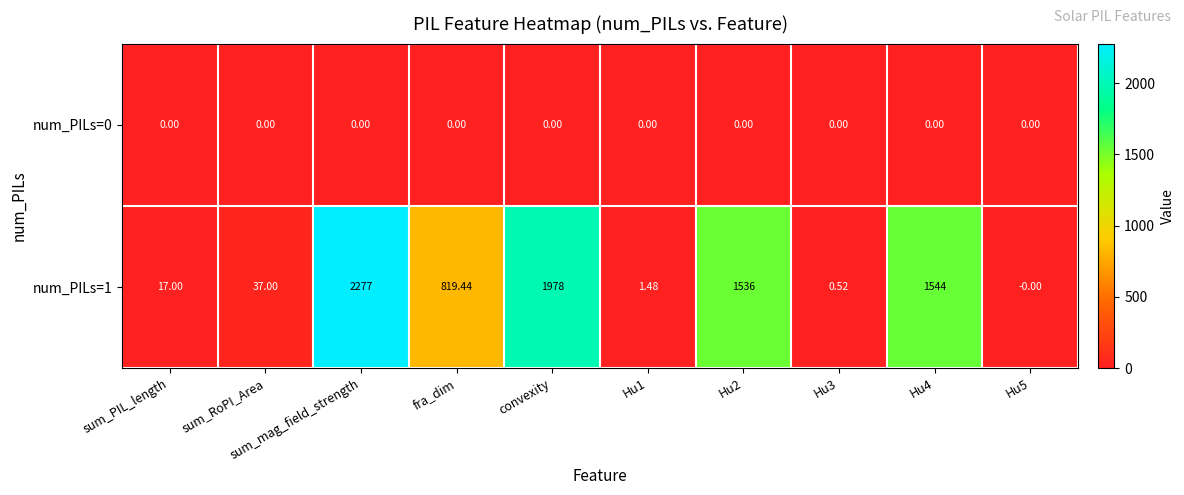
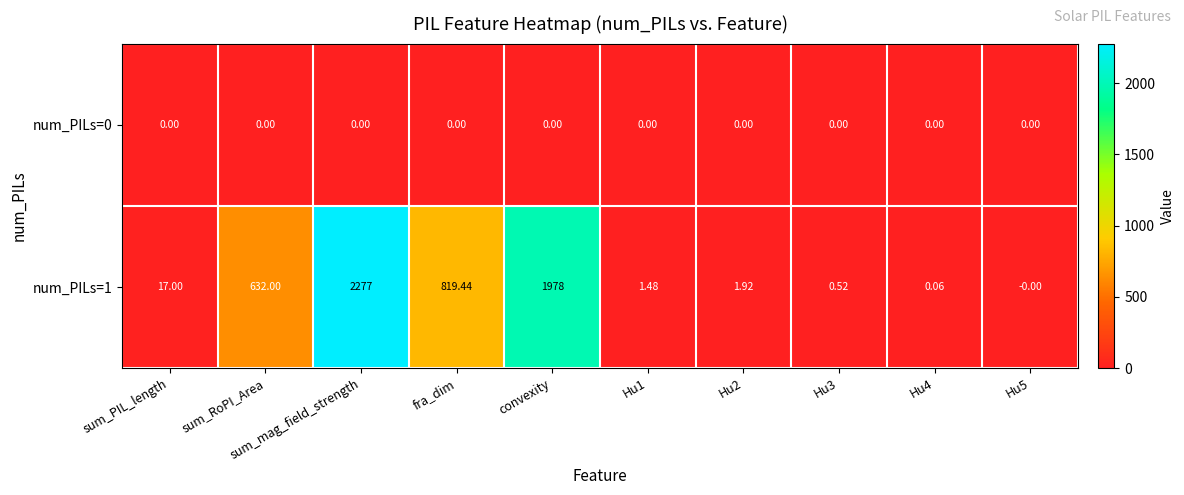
  {
    "num_PILs=0": {
      "sum_PIL_length": 0.00,
      "sum_RoPI_Area": 0.00,
      "sum_mag_field_strength": 0.00,
      "fra_dim": 0.00,
      "convexity": 0.00,
      "Hu1": 0.00,
      "Hu2": 0.00,
      "Hu3": 0.00,
      "Hu4": 0.00,
      "Hu5": 0.00
    },
    "num_PILs=1": {
      "sum_PIL_length": 17.00,
-     "sum_RoPI_Area": 37.00,
+     "sum_RoPI_Area": 632.00,
      "sum_mag_field_strength": 2277,
      "fra_dim": 819.44,
      "convexity": 1978,
      "Hu1": 1.48,
-     "Hu2": 1536,
+     "Hu2": 1.92,
      "Hu3": 0.52,
-     "Hu4": 1544,
+     "Hu4": 0.06,
      "Hu5": -0.00
    }
  }
